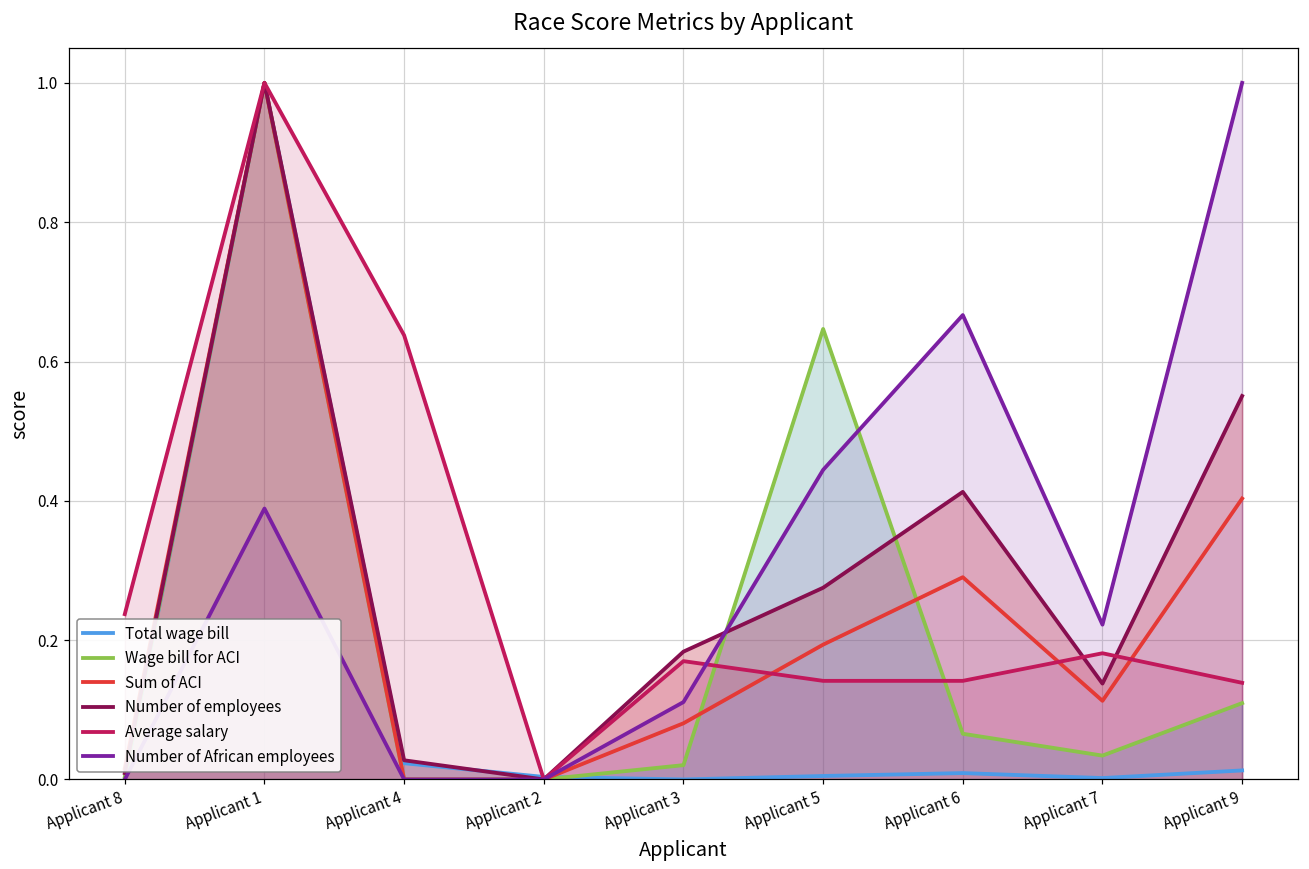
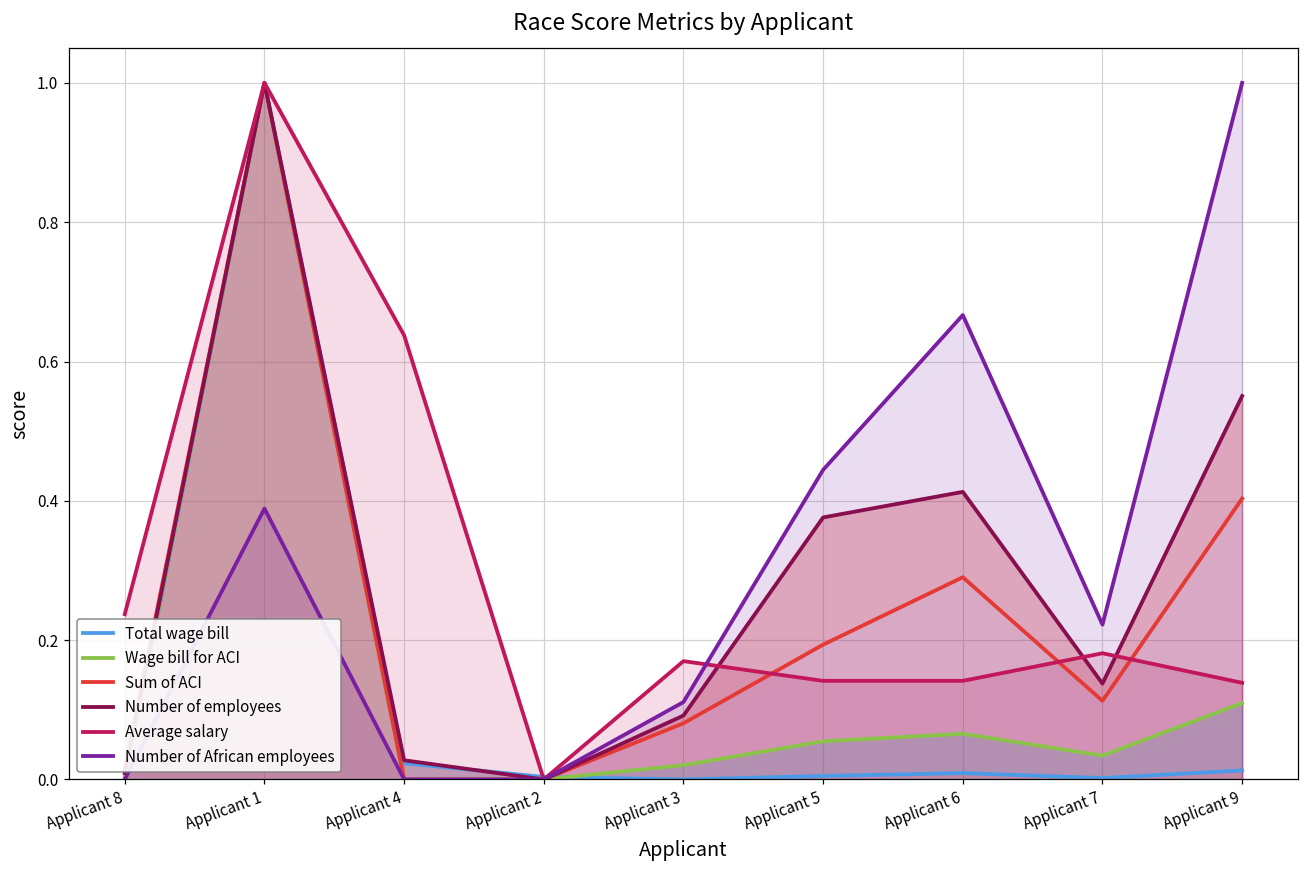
  {
    "Wage bill for ACI": {
-     "Applicant 5": 0.65
+     "Applicant 5": 0.05
    },
    "Number of employees": {
      "Applicant 8": 0.01,
-     "Applicant 3": 0.18,
-     "Applicant 5": 0.28
+     "Applicant 3": 0.09,
+     "Applicant 5": 0.38
    },
    "Average salary": {
      "Applicant 8": 0.24,
      "Applicant 4": 0.64,
      "Applicant 3": 0.17,
      "Applicant 5": 0.14,
      "Applicant 6": 0.14,
      "Applicant 7": 0.18,
      "Applicant 9": 0.14
    },
    "Number of African employees": {
      "Applicant 1": 0.39,
      "Applicant 3": 0.11,
      "Applicant 5": 0.44,
      "Applicant 6": 0.67,
      "Applicant 7": 0.22,
      "Applicant 9": 1.00
    }
  }
